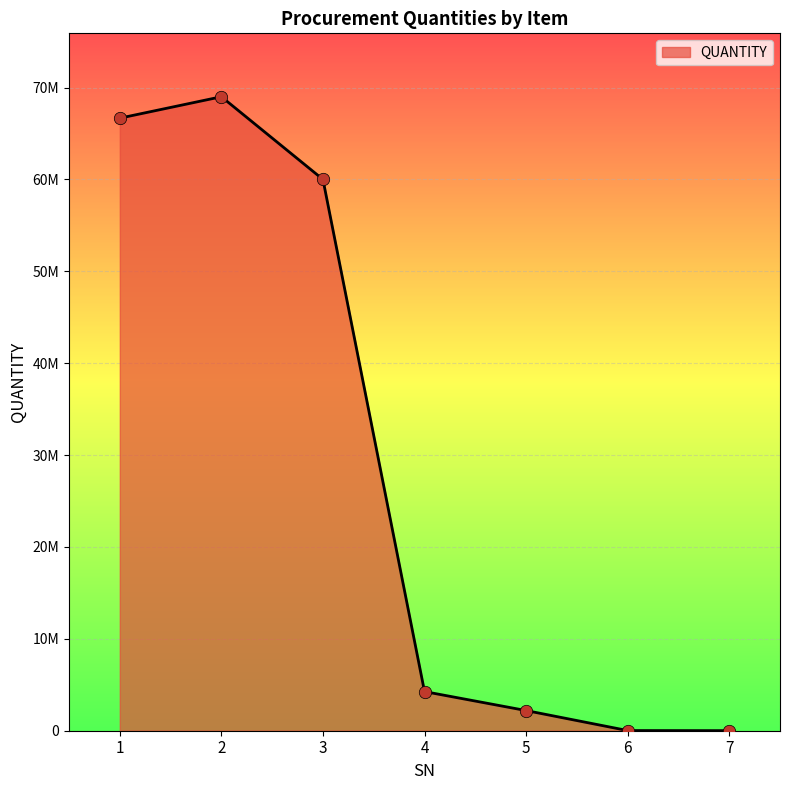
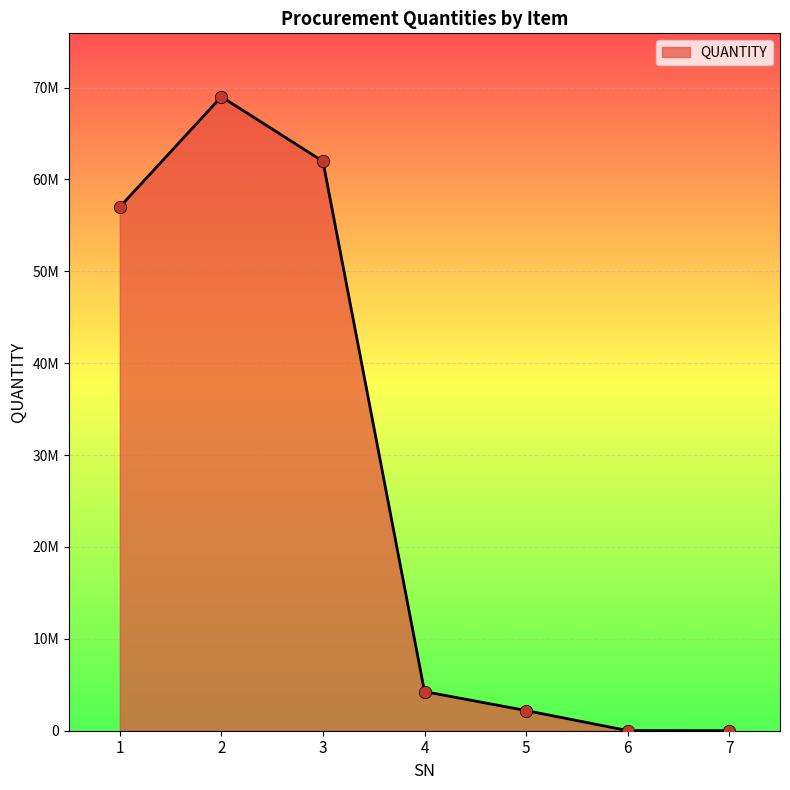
  {
-   "1": 67000000,
+   "1": 57000000,
    "2": 69000000,
-   "3": 60000000,
+   "3": 62000000,
    "4": 4000000,
    "5": 2000000,
    "6": 0,
    "7": 0
  }
